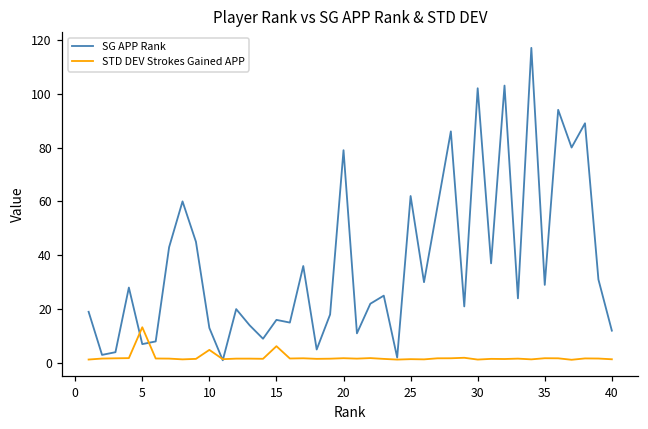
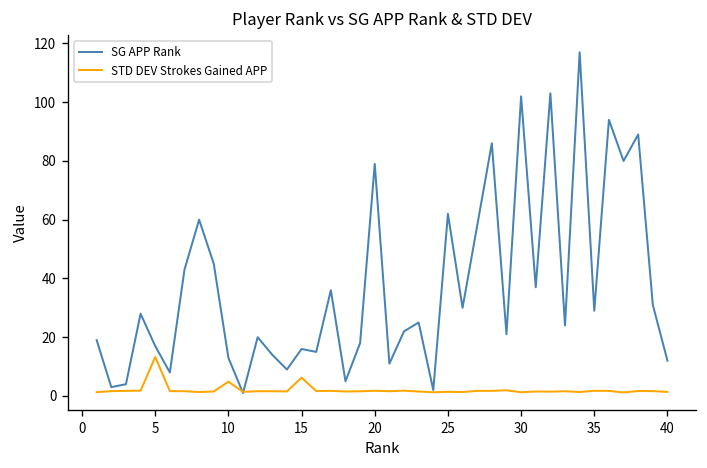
  {
    "SG APP Rank": {
-     "5": 7,
+     "5": 17,
      "10": 13,
      "15": 16,
      "20": 79,
      "25": 62,
      "30": 102,
      "35": 29,
      "40": 12
    },
    "STD DEV Strokes Gained APP": {
      "5": 13,
      "10": 5,
      "15": 6,
      "20": 2,
      "25": 1,
      "30": 1,
      "35": 2,
      "40": 1
    }
  }
